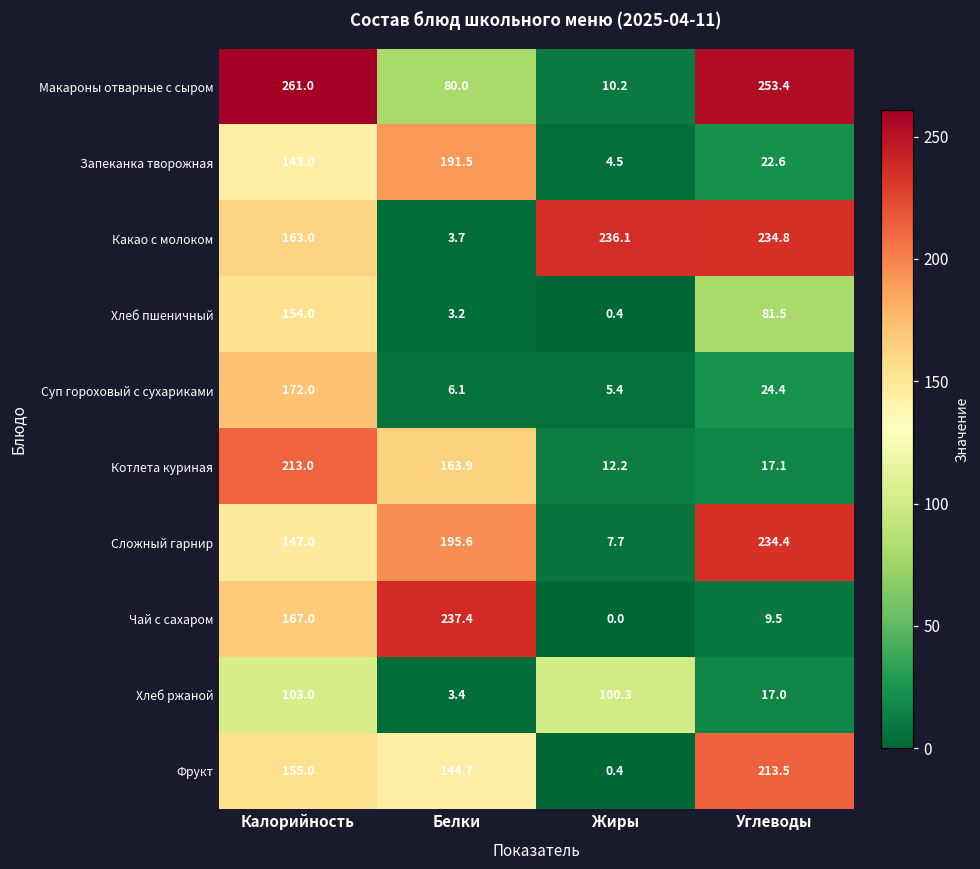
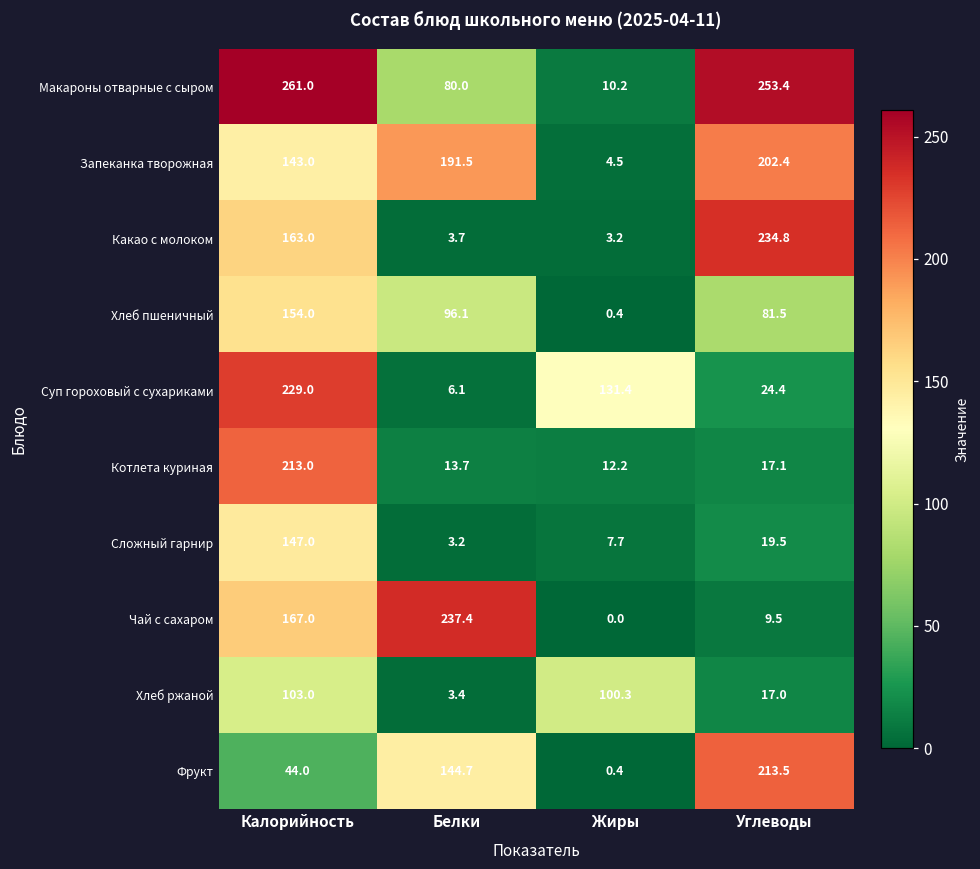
  {
    "Макароны отварные с сыром": {
      "Калорийность": 261.0,
      "Белки": 80.0,
      "Жиры": 10.2,
      "Углеводы": 253.4
    },
    "Запеканка творожная": {
      "Калорийность": 143.0,
      "Белки": 191.5,
      "Жиры": 4.5,
-     "Углеводы": 22.6
+     "Углеводы": 202.4
    },
    "Какао с молоком": {
      "Калорийность": 163.0,
      "Белки": 3.7,
-     "Жиры": 236.1,
+     "Жиры": 3.2,
      "Углеводы": 234.8
    },
    "Хлеб пшеничный": {
      "Калорийность": 154.0,
-     "Белки": 3.2,
+     "Белки": 96.1,
      "Жиры": 0.4,
      "Углеводы": 81.5
    },
    "Суп гороховый с сухариками": {
-     "Калорийность": 172.0,
+     "Калорийность": 229.0,
      "Белки": 6.1,
-     "Жиры": 5.4,
+     "Жиры": 131.4,
      "Углеводы": 24.4
    },
    "Котлета куриная": {
      "Калорийность": 213.0,
-     "Белки": 163.9,
+     "Белки": 13.7,
      "Жиры": 12.2,
      "Углеводы": 17.1
    },
    "Сложный гарнир": {
      "Калорийность": 147.0,
-     "Белки": 195.6,
+     "Белки": 3.2,
      "Жиры": 7.7,
-     "Углеводы": 234.4
+     "Углеводы": 19.5
    },
    "Чай с сахаром": {
      "Калорийность": 167.0,
      "Белки": 237.4,
      "Жиры": 0.0,
      "Углеводы": 9.5
    },
    "Хлеб ржаной": {
      "Калорийность": 103.0,
      "Белки": 3.4,
      "Жиры": 100.3,
      "Углеводы": 17.0
    },
    "Фрукт": {
-     "Калорийность": 155.0,
+     "Калорийность": 44.0,
      "Белки": 144.7,
      "Жиры": 0.4,
      "Углеводы": 213.5
    }
  }
